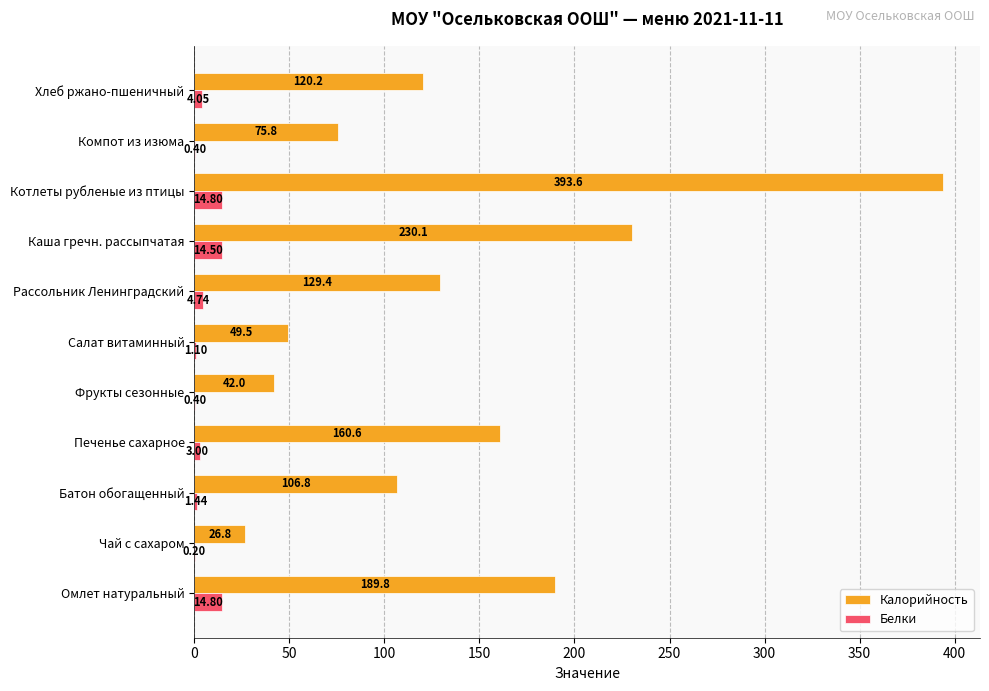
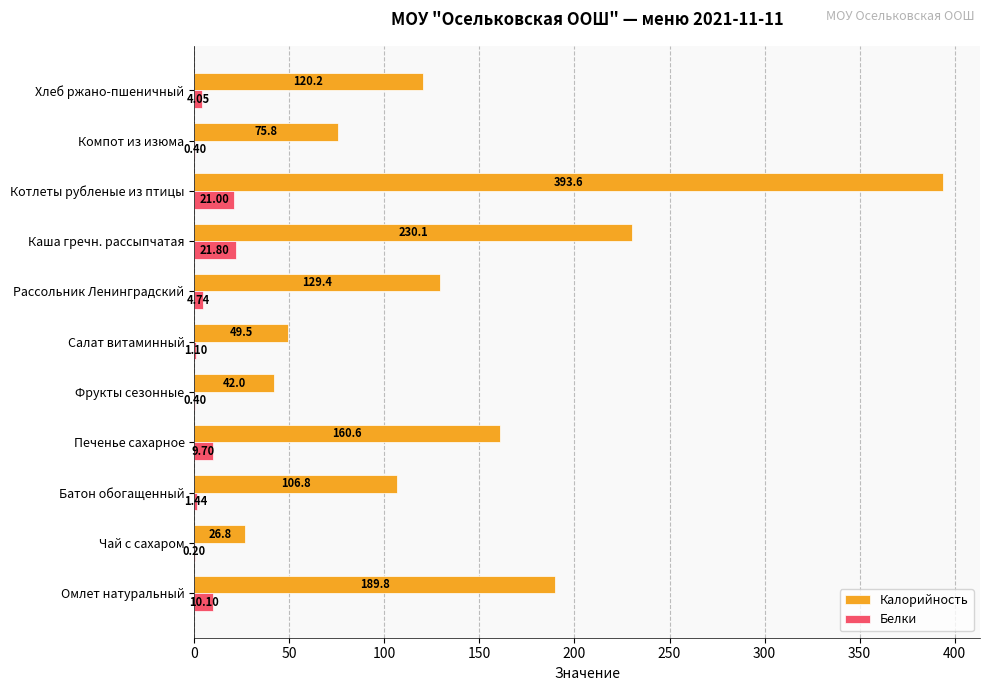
  {
    "Калорийность": {
      "Хлеб ржано-пшеничный": 120.2,
      "Компот из изюма": 75.8,
      "Котлеты рубленые из птицы": 393.6,
      "Каша гречн. рассыпчатая": 230.1,
      "Рассольник Ленинградский": 129.4,
      "Салат витаминный": 49.5,
      "Фрукты сезонные": 42.0,
      "Печенье сахарное": 160.6,
      "Батон обогащенный": 106.8,
      "Чай с сахаром": 26.8,
      "Омлет натуральный": 189.8
    },
    "Белки": {
      "Хлеб ржано-пшеничный": 4.05,
      "Компот из изюма": 0.40,
-     "Котлеты рубленые из птицы": 14.80,
-     "Каша гречн. рассыпчатая": 14.50,
+     "Котлеты рубленые из птицы": 21.00,
+     "Каша гречн. рассыпчатая": 21.80,
      "Рассольник Ленинградский": 4.74,
      "Салат витаминный": 1.10,
      "Фрукты сезонные": 0.40,
-     "Печенье сахарное": 3.00,
+     "Печенье сахарное": 9.70,
      "Батон обогащенный": 1.44,
      "Чай с сахаром": 0.20,
-     "Омлет натуральный": 14.80
+     "Омлет натуральный": 10.10
    }
  }
